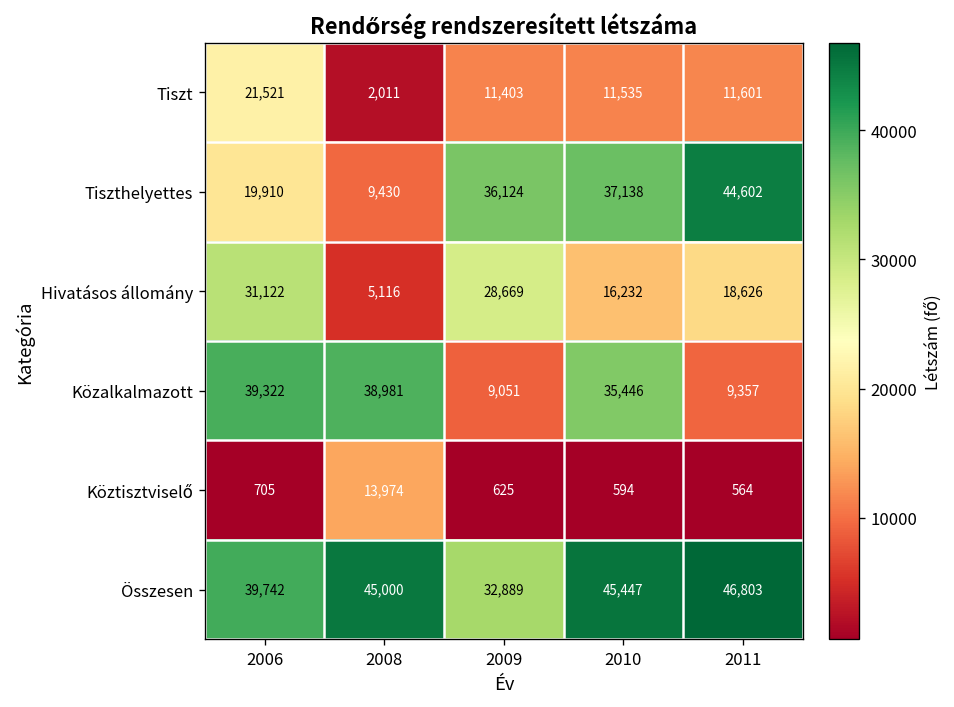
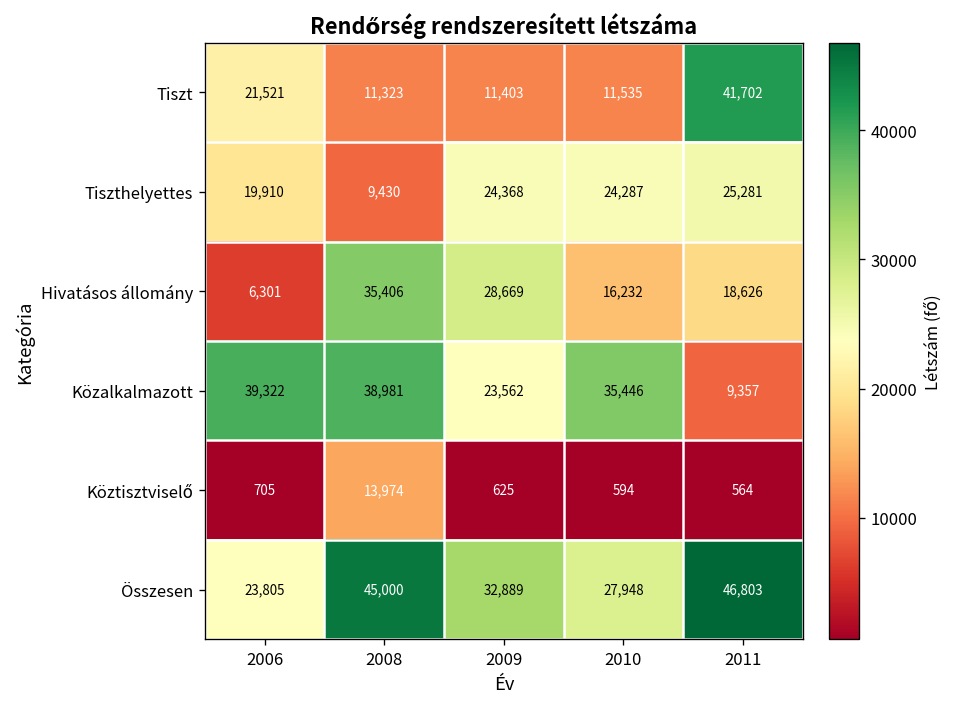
  {
    "Tiszt": {
      "2006": "21,521",
-     "2008": "2,011",
+     "2008": "11,323",
      "2009": "11,403",
      "2010": "11,535",
-     "2011": "11,601"
+     "2011": "41,702"
    },
    "Tiszthelyettes": {
      "2006": "19,910",
      "2008": "9,430",
-     "2009": "36,124",
-     "2010": "37,138",
-     "2011": "44,602"
+     "2009": "24,368",
+     "2010": "24,287",
+     "2011": "25,281"
    },
    "Hivatásos állomány": {
-     "2006": "31,122",
-     "2008": "5,116",
+     "2006": "6,301",
+     "2008": "35,406",
      "2009": "28,669",
      "2010": "16,232",
      "2011": "18,626"
    },
    "Közalkalmazott": {
      "2006": "39,322",
      "2008": "38,981",
-     "2009": "9,051",
+     "2009": "23,562",
      "2010": "35,446",
      "2011": "9,357"
    },
    "Köztisztviselő": {
      "2006": "705",
      "2008": "13,974",
      "2009": "625",
      "2010": "594",
      "2011": "564"
    },
    "Összesen": {
-     "2006": "39,742",
+     "2006": "23,805",
      "2008": "45,000",
      "2009": "32,889",
-     "2010": "45,447",
+     "2010": "27,948",
      "2011": "46,803"
    }
  }
